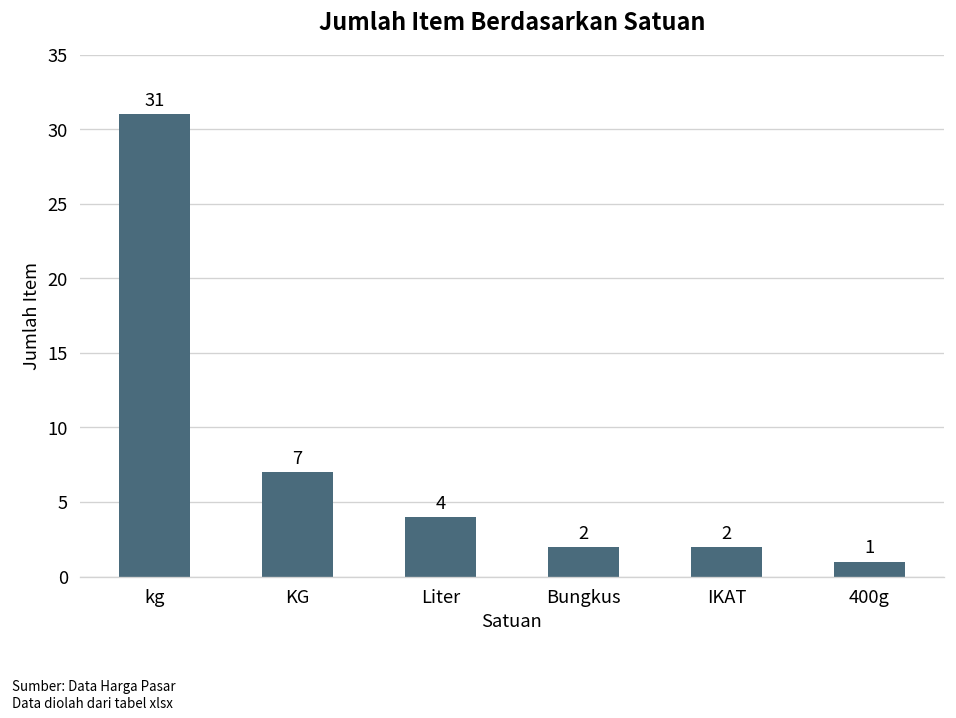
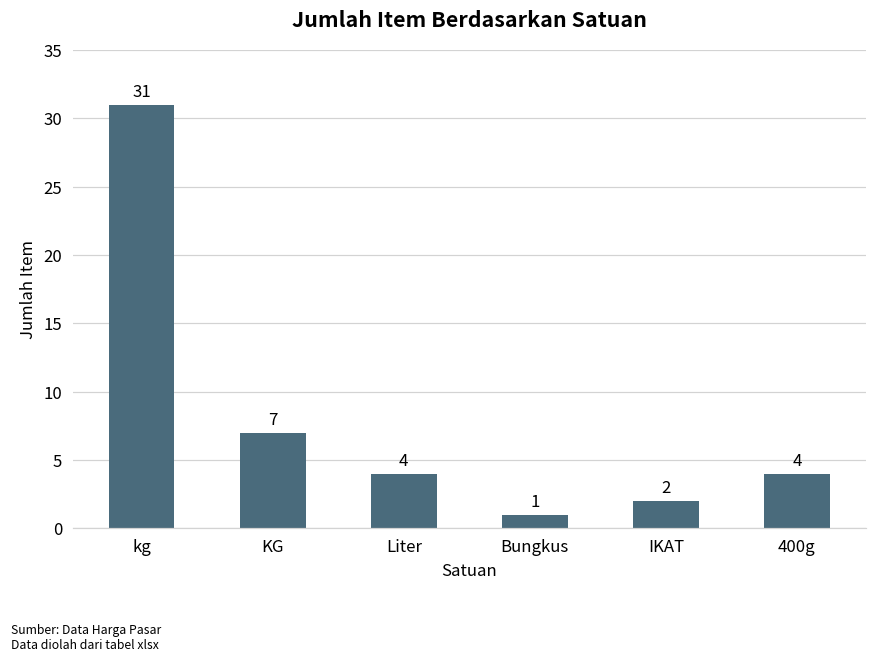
  {
    "kg": 31,
    "KG": 7,
    "Liter": 4,
-   "Bungkus": 2,
+   "Bungkus": 1,
    "IKAT": 2,
-   "400g": 1
+   "400g": 4
  }
